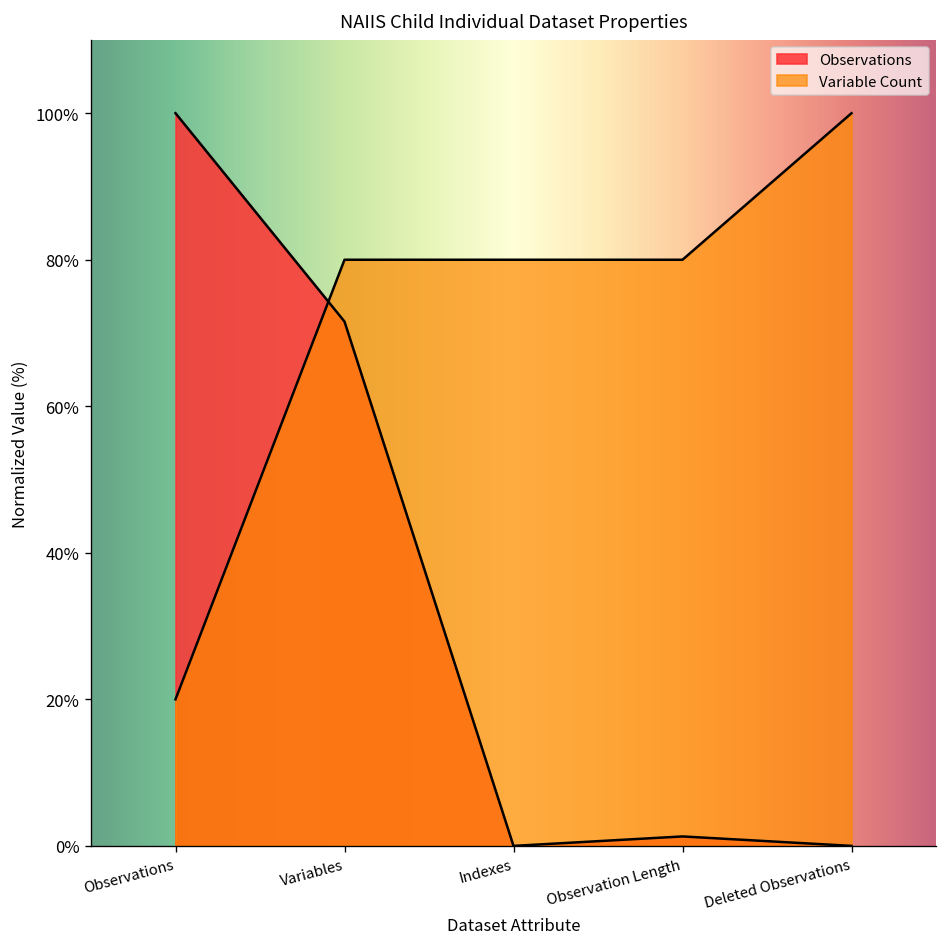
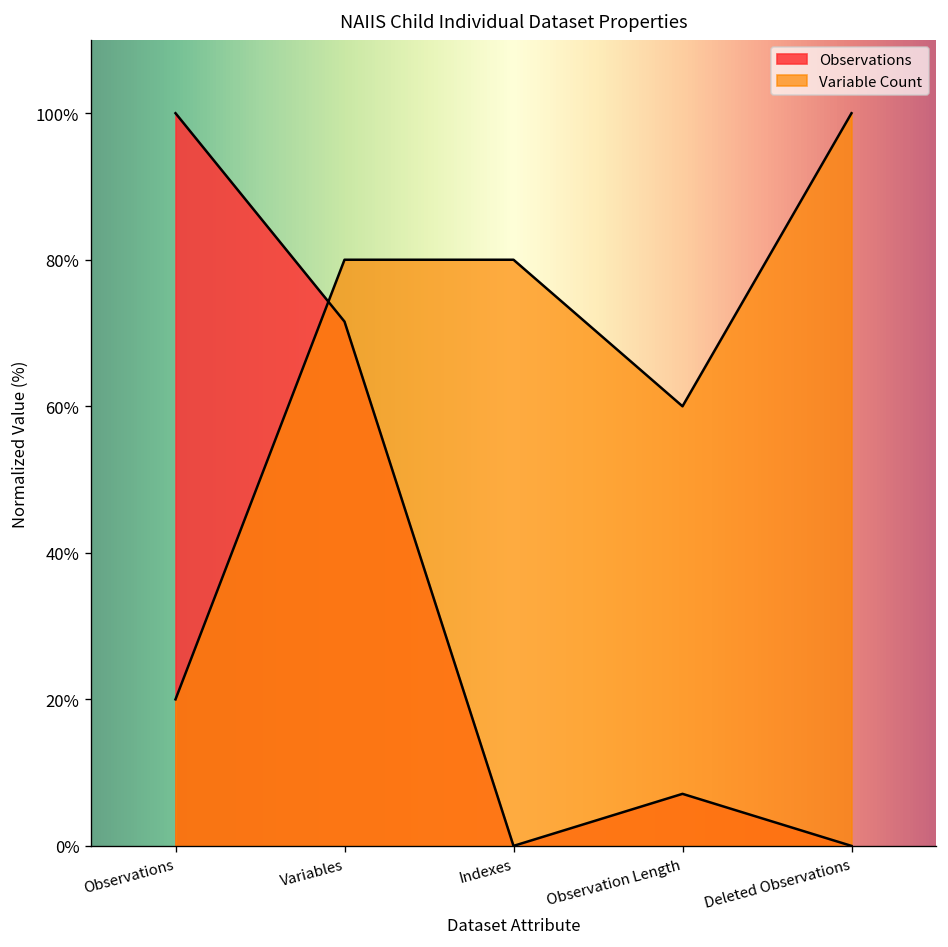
  {
    "Observations": {
      "Observations": "100%",
      "Variables": "72%",
      "Indexes": "0%",
-     "Observation Length": "1%",
+     "Observation Length": "7%",
      "Deleted Observations": "0%"
    },
    "Variable Count": {
      "Observations": "20%",
      "Variables": "80%",
      "Indexes": "80%",
-     "Observation Length": "80%",
+     "Observation Length": "60%",
      "Deleted Observations": "100%"
    }
  }
